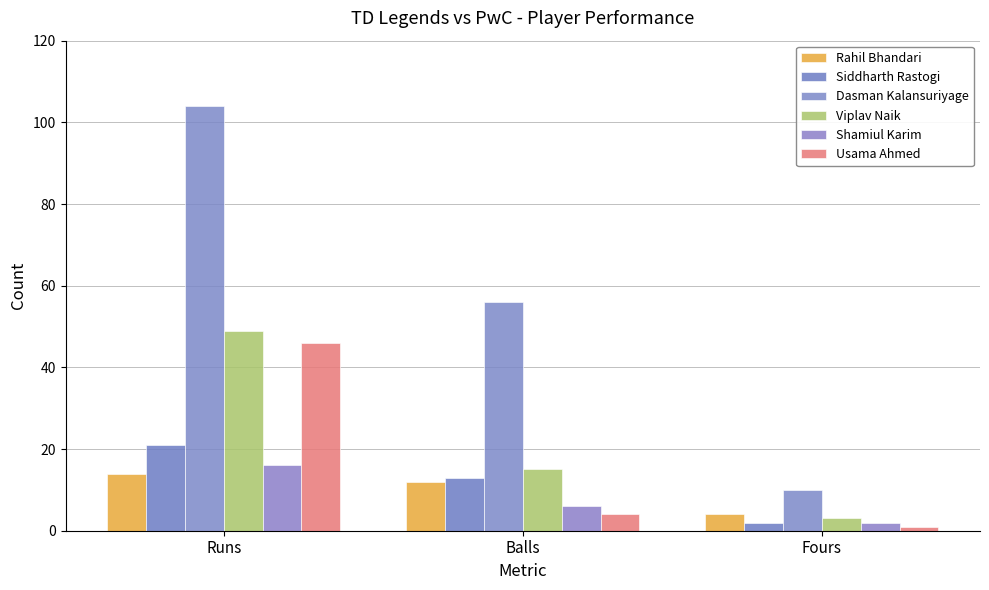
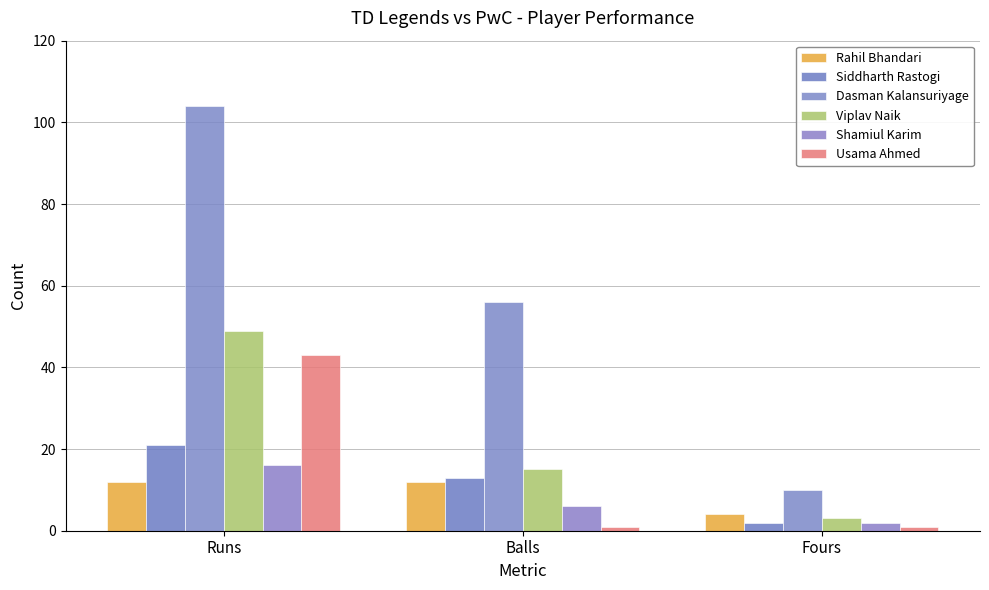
  {
    "Rahil Bhandari": {
-     "Runs": 14,
+     "Runs": 12,
      "Balls": 12,
      "Fours": 4
    },
    "Viplav Naik": {
      "Runs": 49,
      "Balls": 15,
      "Fours": 3
    },
    "Usama Ahmed": {
-     "Runs": 46,
-     "Balls": 4,
+     "Runs": 43,
+     "Balls": 1,
      "Fours": 1
    }
  }
